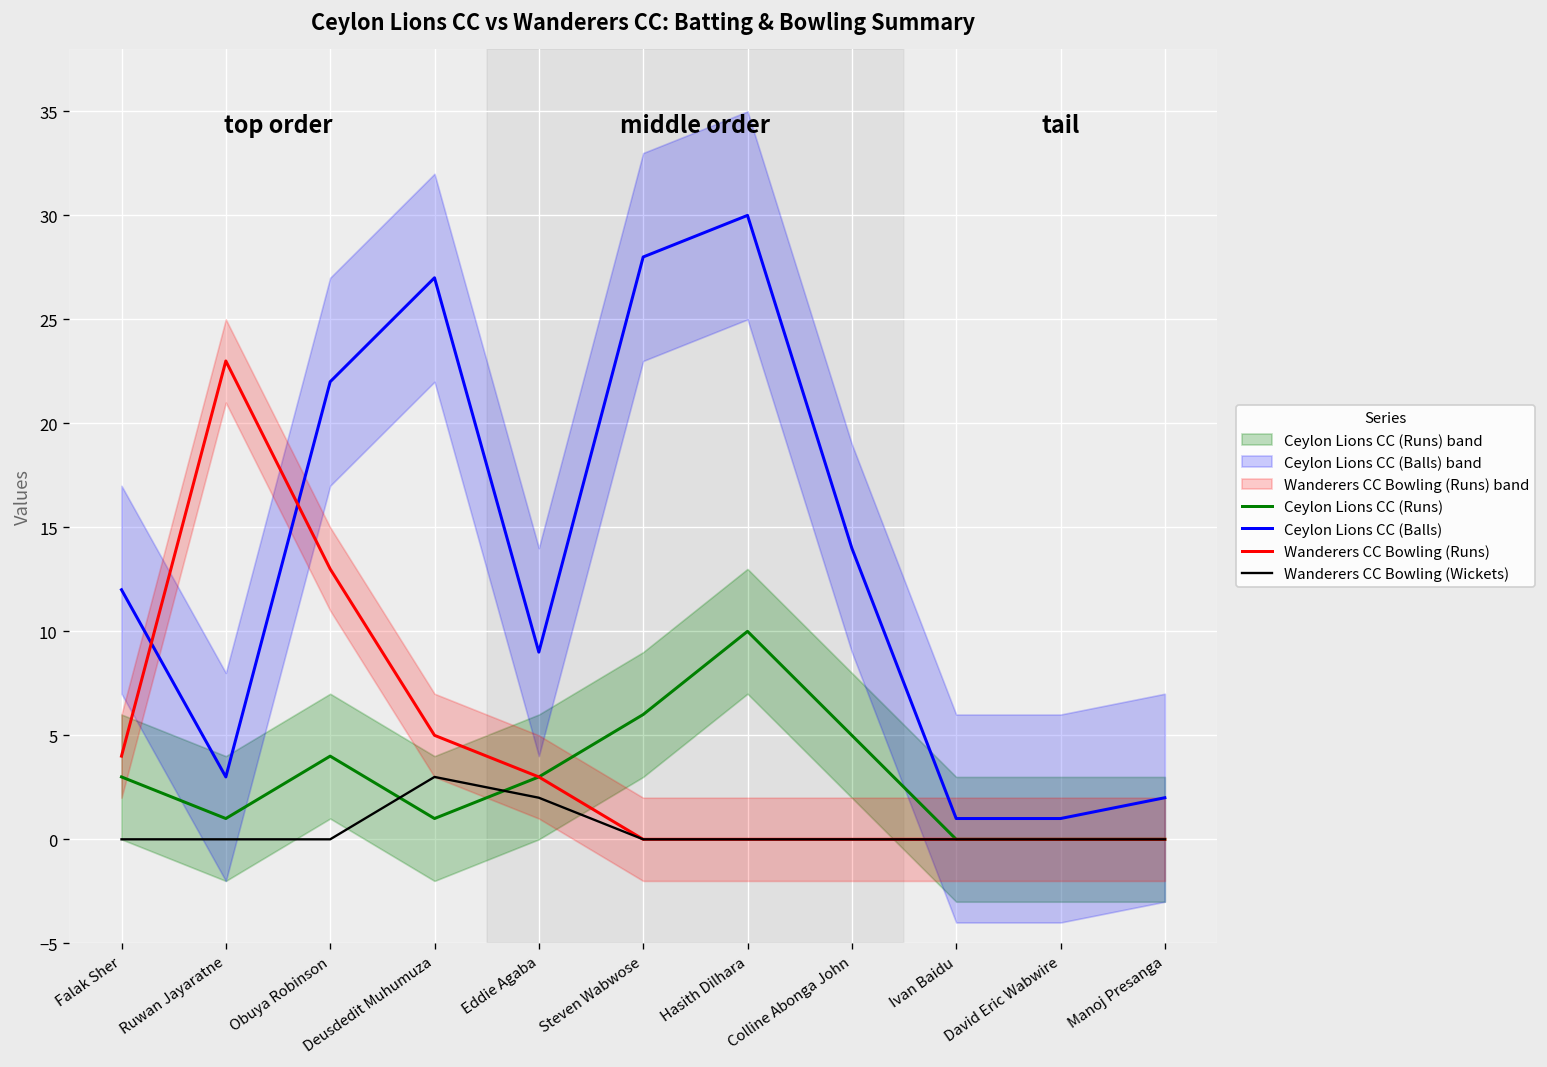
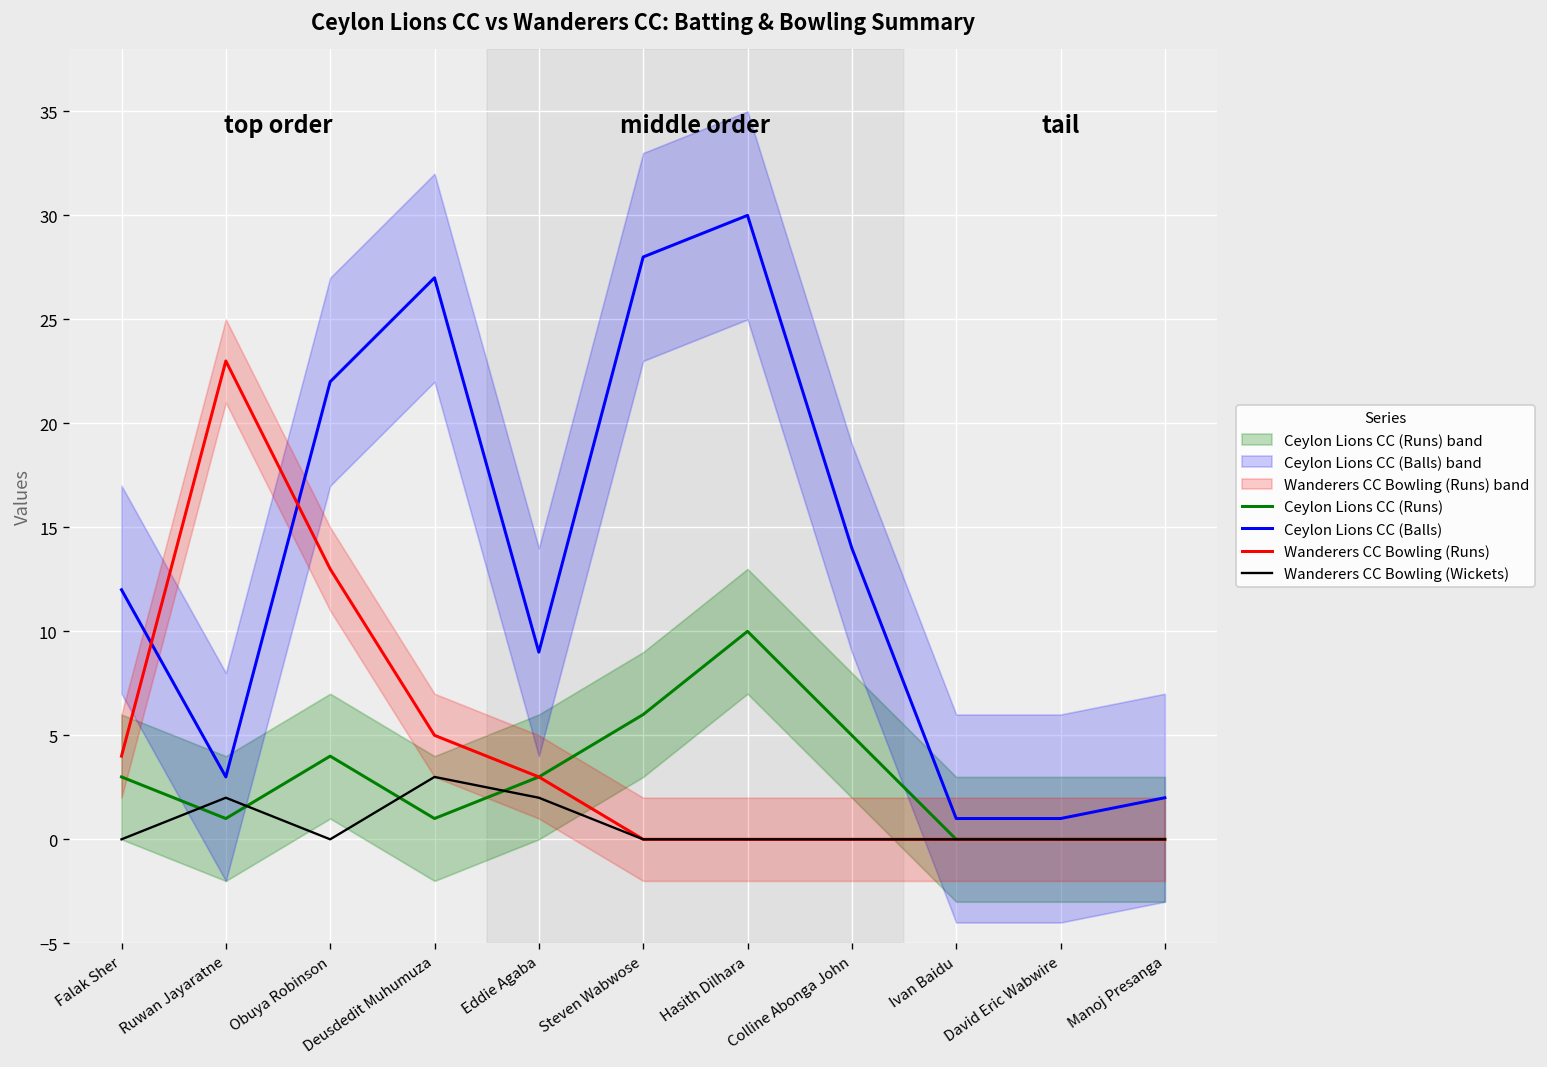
  {
    "Wanderers CC Bowling (Wickets)": {
      "Falak Sher": 0,
-     "Ruwan Jayaratne": 0,
+     "Ruwan Jayaratne": 2,
      "Obuya Robinson": 0,
      "Deusdedit Muhumuza": 3,
      "Eddie Agaba": 2
    }
  }
